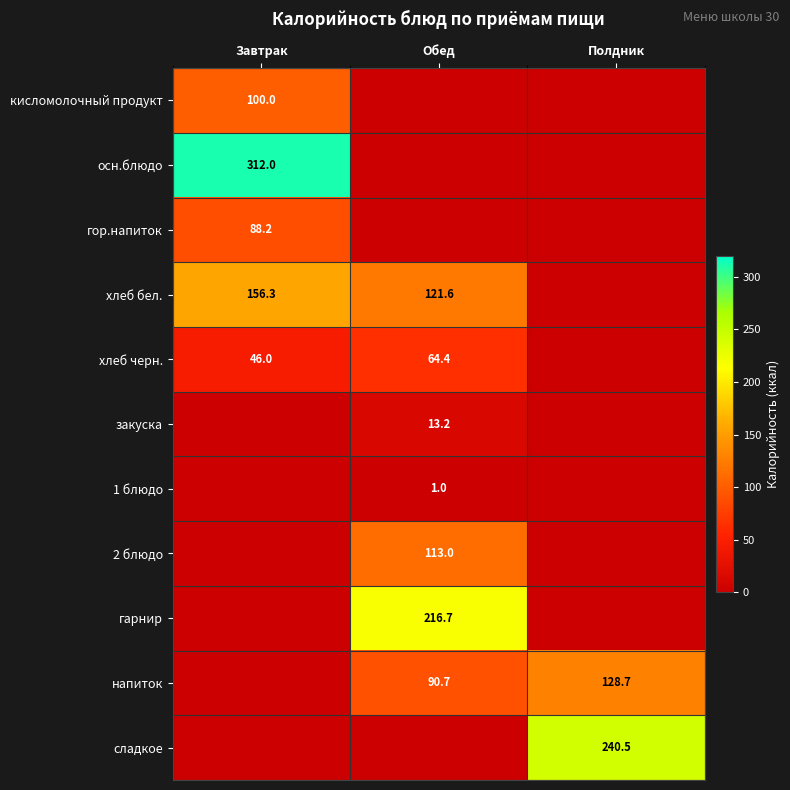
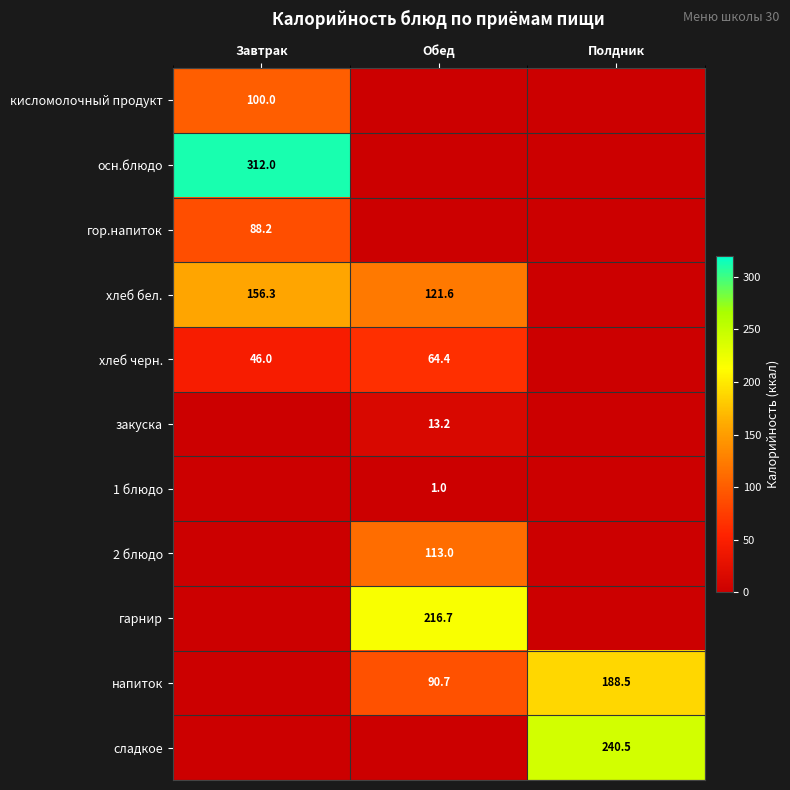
  {
    "кисломолочный продукт": {
      "Завтрак": 100.0
    },
    "осн.блюдо": {
      "Завтрак": 312.0
    },
    "гор.напиток": {
      "Завтрак": 88.2
    },
    "хлеб бел.": {
      "Завтрак": 156.3,
      "Обед": 121.6
    },
    "хлеб черн.": {
      "Завтрак": 46.0,
      "Обед": 64.4
    },
    "закуска": {
      "Обед": 13.2
    },
    "1 блюдо": {
      "Обед": 1.0
    },
    "2 блюдо": {
      "Обед": 113.0
    },
    "гарнир": {
      "Обед": 216.7
    },
    "напиток": {
      "Обед": 90.7,
-     "Полдник": 128.7
+     "Полдник": 188.5
    },
    "сладкое": {
      "Полдник": 240.5
    }
  }
